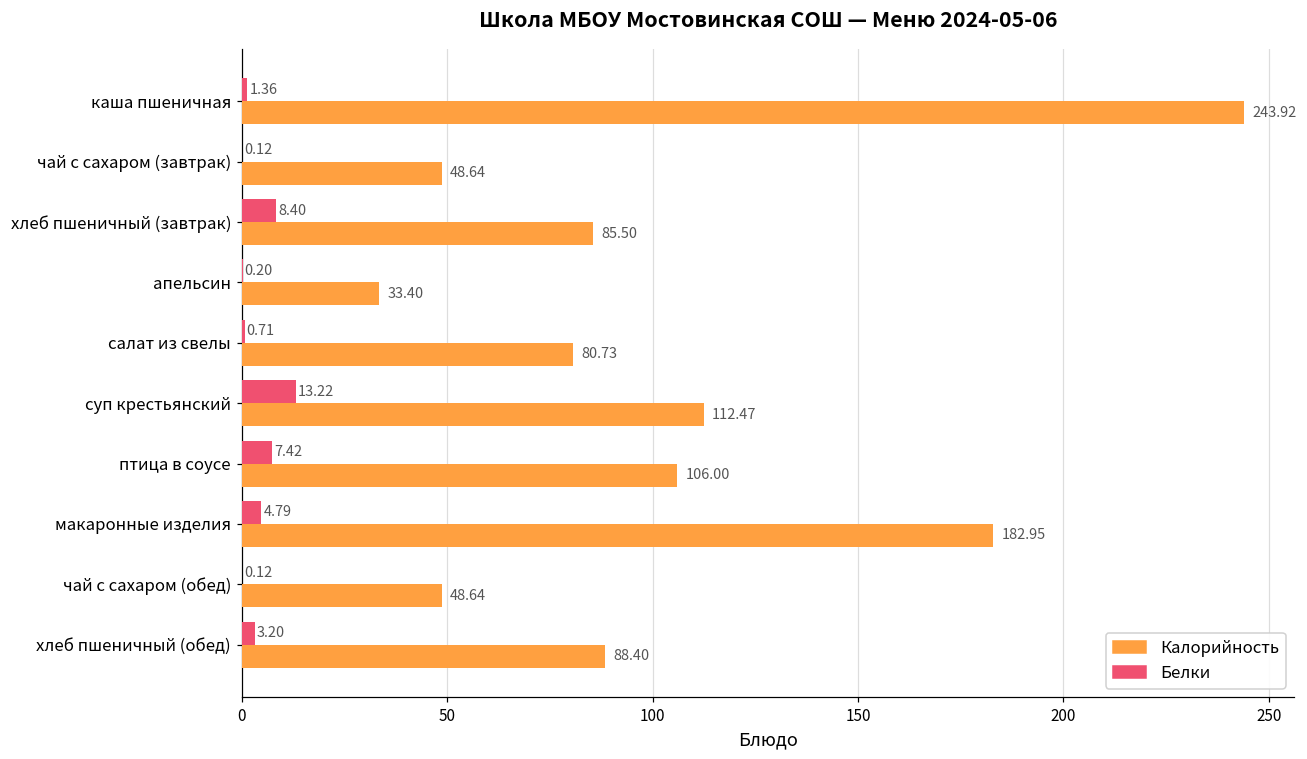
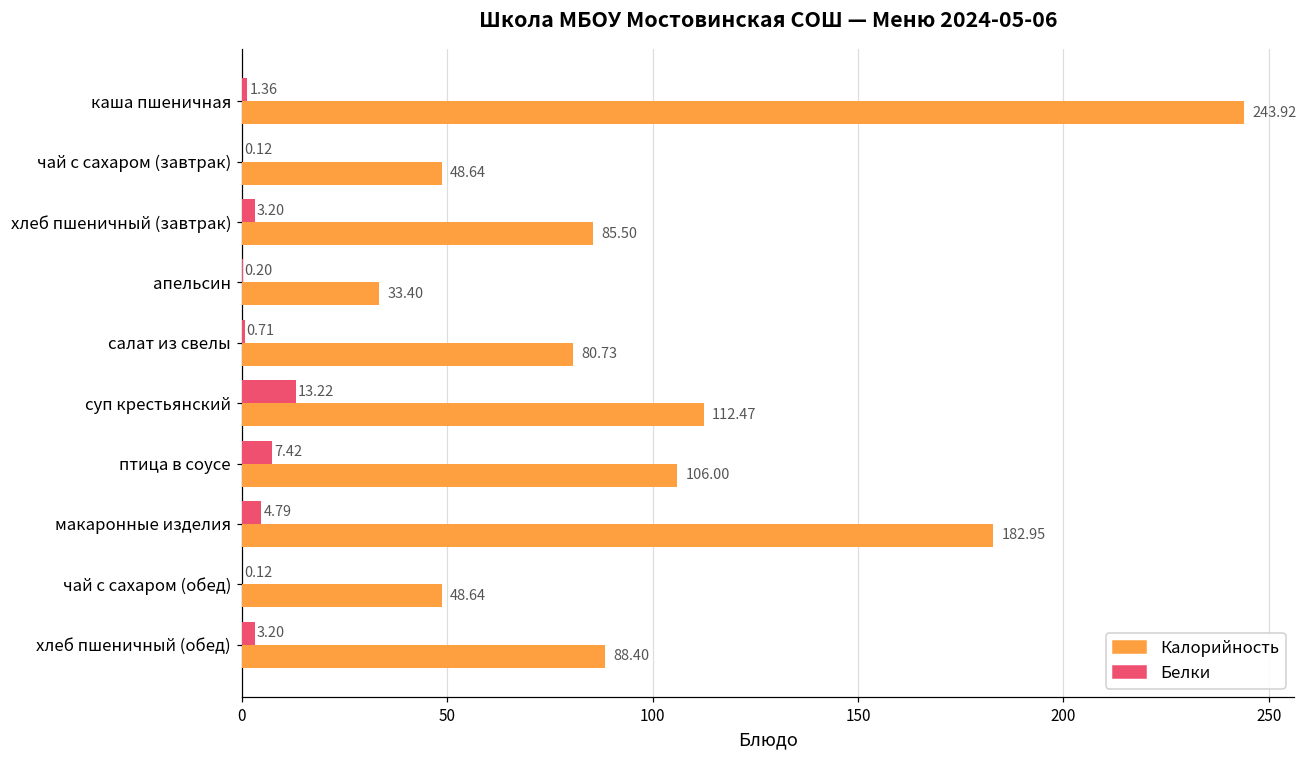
  {
    "Калорийность": {
      "каша пшеничная": 243.92,
      "чай с сахаром (завтрак)": 48.64,
      "хлеб пшеничный (завтрак)": 85.50,
      "апельсин": 33.40,
      "салат из свелы": 80.73,
      "суп крестьянский": 112.47,
      "птица в соусе": 106.00,
      "макаронные изделия": 182.95,
      "чай с сахаром (обед)": 48.64,
      "хлеб пшеничный (обед)": 88.40
    },
    "Белки": {
      "каша пшеничная": 1.36,
      "чай с сахаром (завтрак)": 0.12,
-     "хлеб пшеничный (завтрак)": 8.40,
+     "хлеб пшеничный (завтрак)": 3.20,
      "апельсин": 0.20,
      "салат из свелы": 0.71,
      "суп крестьянский": 13.22,
      "птица в соусе": 7.42,
      "макаронные изделия": 4.79,
      "чай с сахаром (обед)": 0.12,
      "хлеб пшеничный (обед)": 3.20
    }
  }
